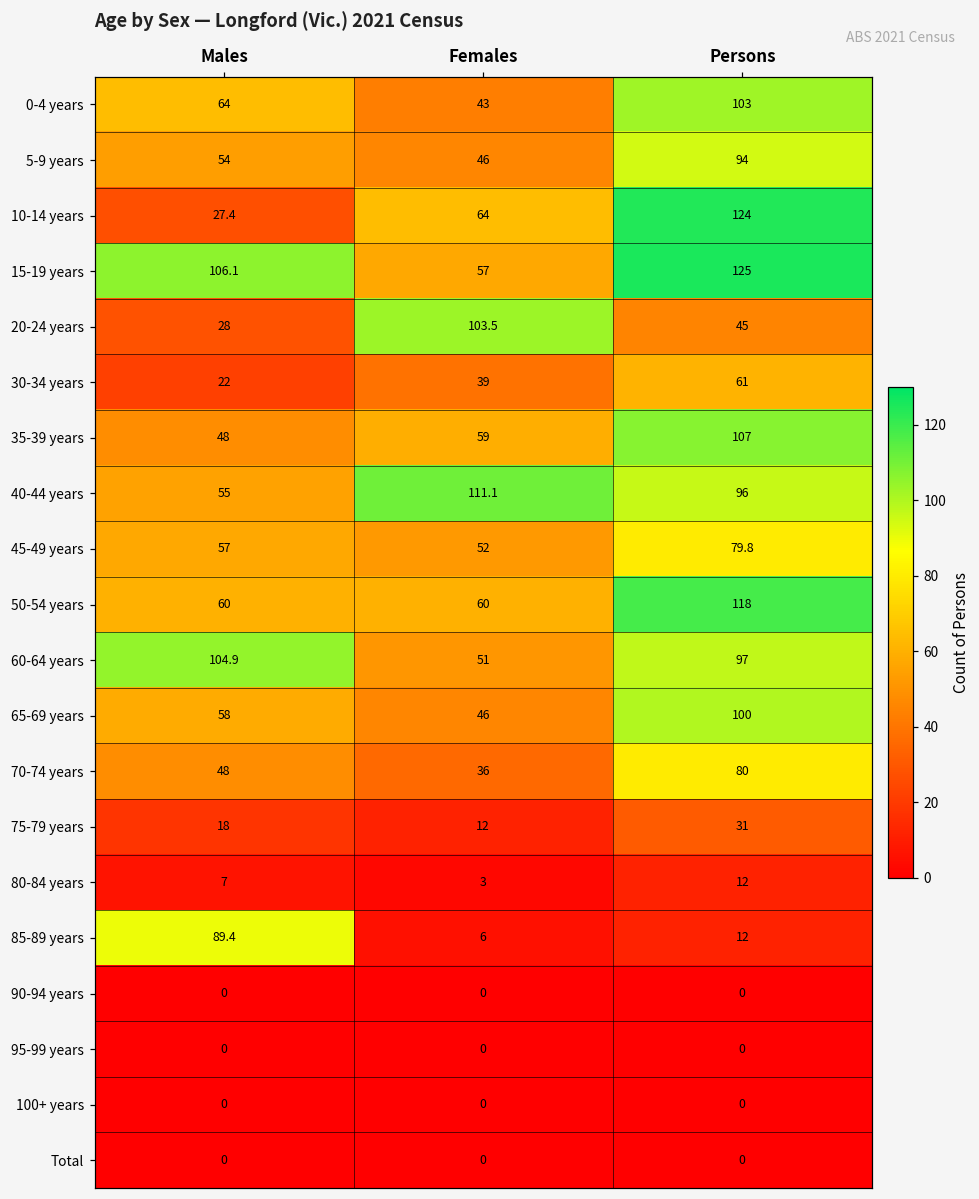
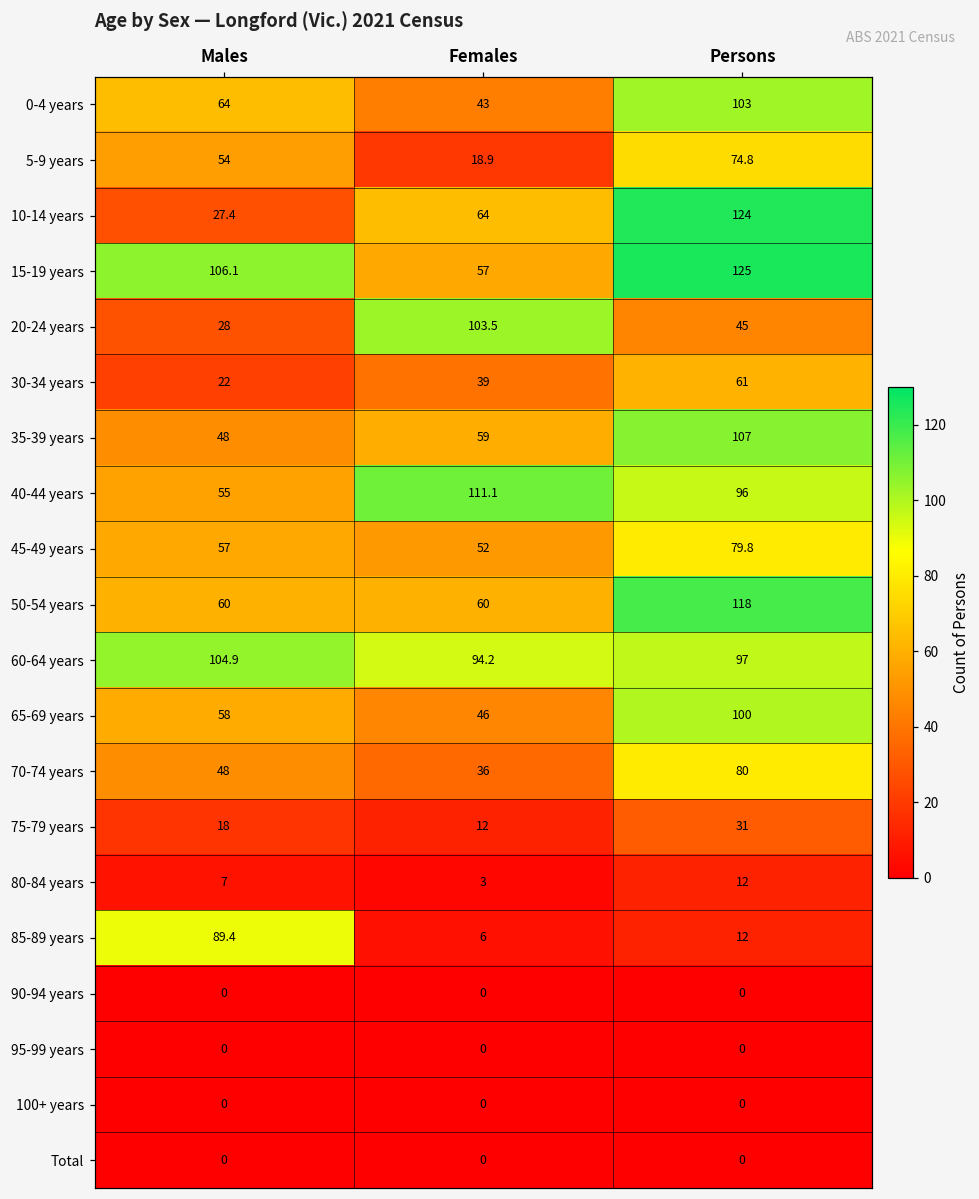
  {
    "0-4 years": {
      "Males": 64,
      "Females": 43,
      "Persons": 103
    },
    "5-9 years": {
      "Males": 54,
-     "Females": 46,
-     "Persons": 94
+     "Females": 18.9,
+     "Persons": 74.8
    },
    "10-14 years": {
      "Males": 27.4,
      "Females": 64,
      "Persons": 124
    },
    "15-19 years": {
      "Males": 106.1,
      "Females": 57,
      "Persons": 125
    },
    "20-24 years": {
      "Males": 28,
      "Females": 103.5,
      "Persons": 45
    },
    "30-34 years": {
      "Males": 22,
      "Females": 39,
      "Persons": 61
    },
    "35-39 years": {
      "Males": 48,
      "Females": 59,
      "Persons": 107
    },
    "40-44 years": {
      "Males": 55,
      "Females": 111.1,
      "Persons": 96
    },
    "45-49 years": {
      "Males": 57,
      "Females": 52,
      "Persons": 79.8
    },
    "50-54 years": {
      "Males": 60,
      "Females": 60,
      "Persons": 118
    },
    "60-64 years": {
      "Males": 104.9,
-     "Females": 51,
+     "Females": 94.2,
      "Persons": 97
    },
    "65-69 years": {
      "Males": 58,
      "Females": 46,
      "Persons": 100
    },
    "70-74 years": {
      "Males": 48,
      "Females": 36,
      "Persons": 80
    },
    "75-79 years": {
      "Males": 18,
      "Females": 12,
      "Persons": 31
    },
    "80-84 years": {
      "Males": 7,
      "Females": 3,
      "Persons": 12
    },
    "85-89 years": {
      "Males": 89.4,
      "Females": 6,
      "Persons": 12
    },
    "90-94 years": {
      "Males": 0,
      "Females": 0,
      "Persons": 0
    },
    "95-99 years": {
      "Males": 0,
      "Females": 0,
      "Persons": 0
    },
    "100+ years": {
      "Males": 0,
      "Females": 0,
      "Persons": 0
    },
    "Total": {
      "Males": 0,
      "Females": 0,
      "Persons": 0
    }
  }
